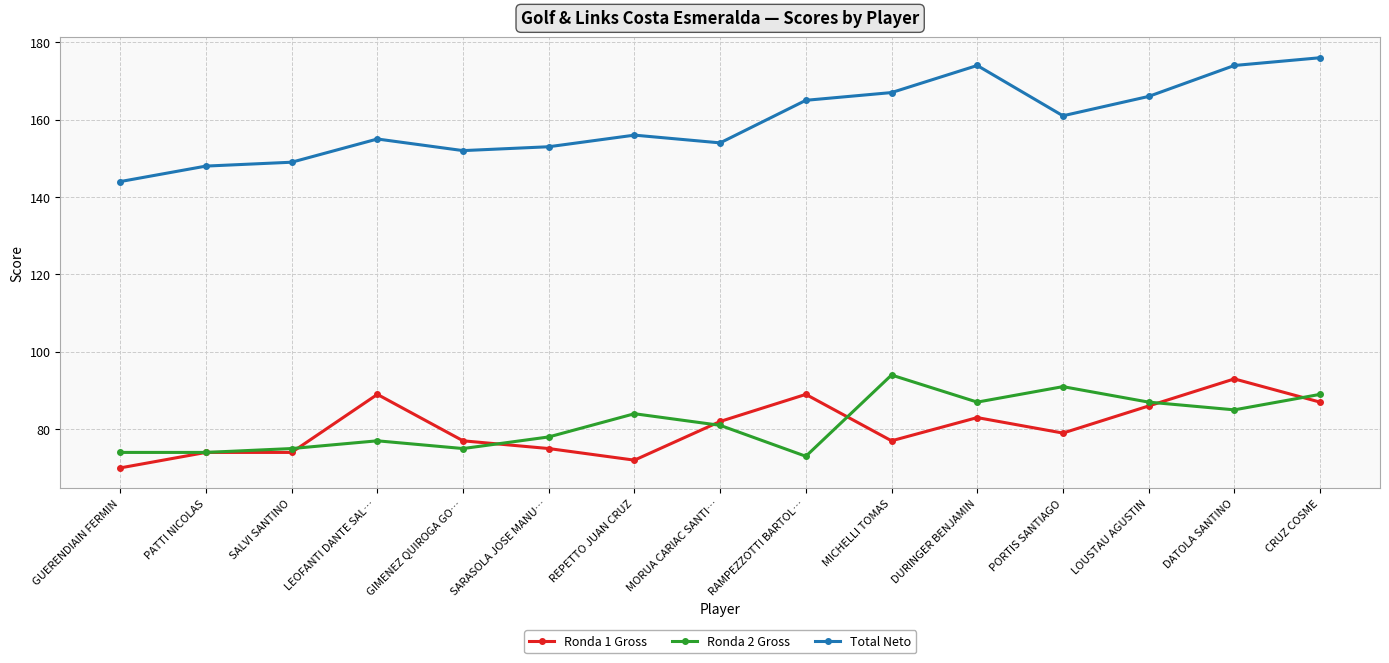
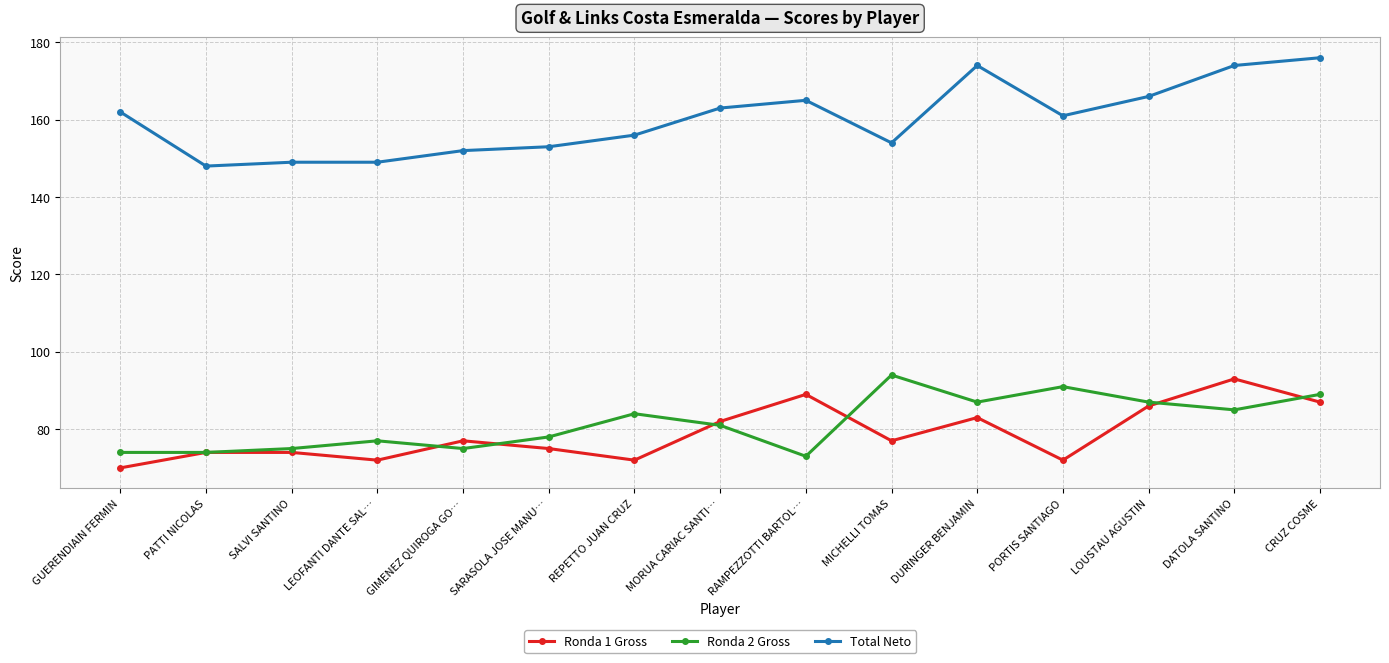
  {
    "Ronda 1 Gross": {
      "GUERENDIAIN FERMIN": 70,
      "SALVI SANTINO": 74,
-     "LEOFANTI DANTE SAL…": 89,
+     "LEOFANTI DANTE SAL…": 72,
      "GIMENEZ QUIROGA GO…": 77,
      "SARASOLA JOSE MANU…": 75,
      "REPETTO JUAN CRUZ": 72,
      "MORUA CARIAC SANTI…": 82,
      "RAMPEZZOTTI BARTOL…": 89,
      "MICHELLI TOMAS": 77,
      "DURINGER BENJAMIN": 83,
-     "PORTIS SANTIAGO": 79,
+     "PORTIS SANTIAGO": 72,
      "LOUSTAU AGUSTIN": 86,
      "DATOLA SANTINO": 93,
      "CRUZ COSME": 87
    },
    "Ronda 2 Gross": {
      "GUERENDIAIN FERMIN": 74,
      "SALVI SANTINO": 75,
      "LEOFANTI DANTE SAL…": 77,
      "GIMENEZ QUIROGA GO…": 75,
      "SARASOLA JOSE MANU…": 78,
      "REPETTO JUAN CRUZ": 84,
      "MORUA CARIAC SANTI…": 81,
      "RAMPEZZOTTI BARTOL…": 73,
      "MICHELLI TOMAS": 94,
      "DURINGER BENJAMIN": 87,
      "PORTIS SANTIAGO": 91,
      "LOUSTAU AGUSTIN": 87,
      "DATOLA SANTINO": 85,
      "CRUZ COSME": 89
    },
    "Total Neto": {
-     "GUERENDIAIN FERMIN": 144,
+     "GUERENDIAIN FERMIN": 162,
      "PATTI NICOLAS": 148,
      "SALVI SANTINO": 149,
-     "LEOFANTI DANTE SAL…": 155,
+     "LEOFANTI DANTE SAL…": 149,
      "GIMENEZ QUIROGA GO…": 152,
      "SARASOLA JOSE MANU…": 153,
      "REPETTO JUAN CRUZ": 156,
-     "MORUA CARIAC SANTI…": 154,
+     "MORUA CARIAC SANTI…": 163,
      "RAMPEZZOTTI BARTOL…": 165,
-     "MICHELLI TOMAS": 167,
+     "MICHELLI TOMAS": 154,
      "DURINGER BENJAMIN": 174,
      "PORTIS SANTIAGO": 161,
      "LOUSTAU AGUSTIN": 166,
      "DATOLA SANTINO": 174,
      "CRUZ COSME": 176
    }
  }
